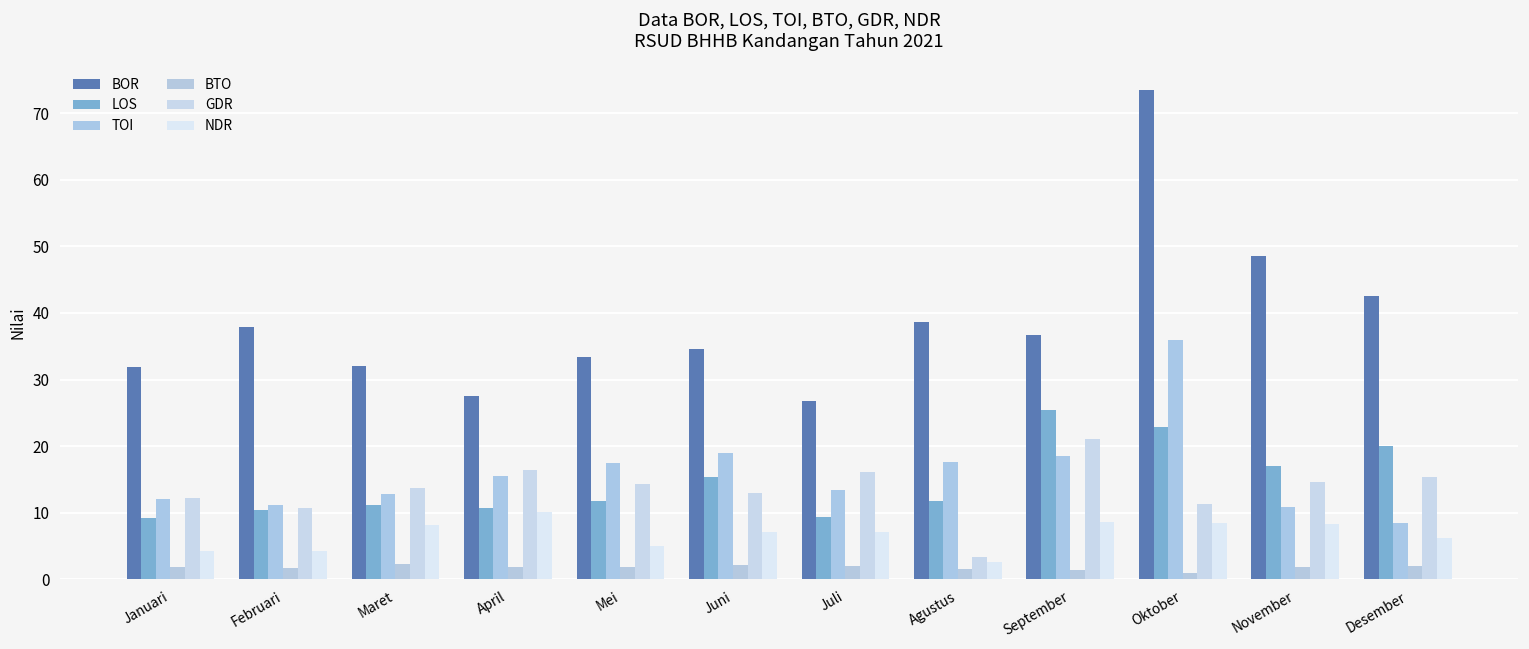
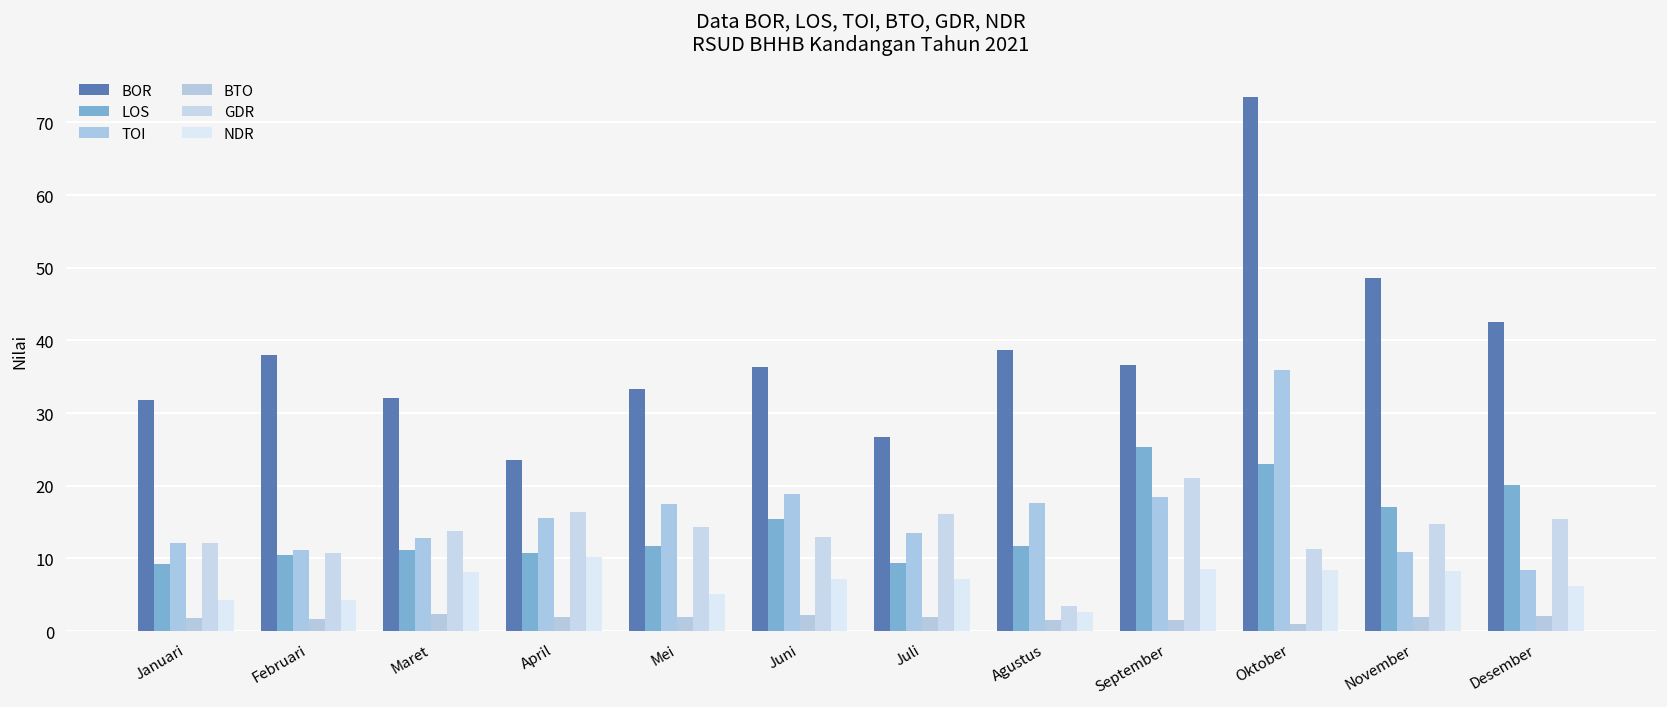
  {
    "BOR": {
      "Januari": 32,
      "Februari": 38,
      "Maret": 32,
-     "April": 27,
+     "April": 24,
      "Mei": 33,
-     "Juni": 35,
+     "Juni": 36,
      "Juli": 27,
      "Agustus": 39,
      "September": 37,
      "Oktober": 74,
      "November": 49,
      "Desember": 43
    }
  }
